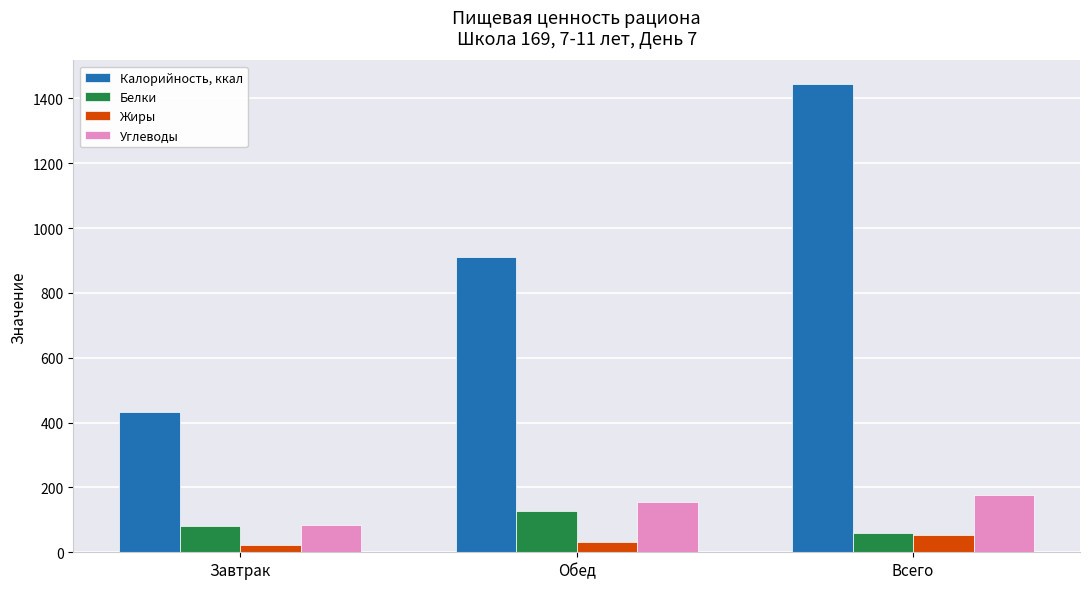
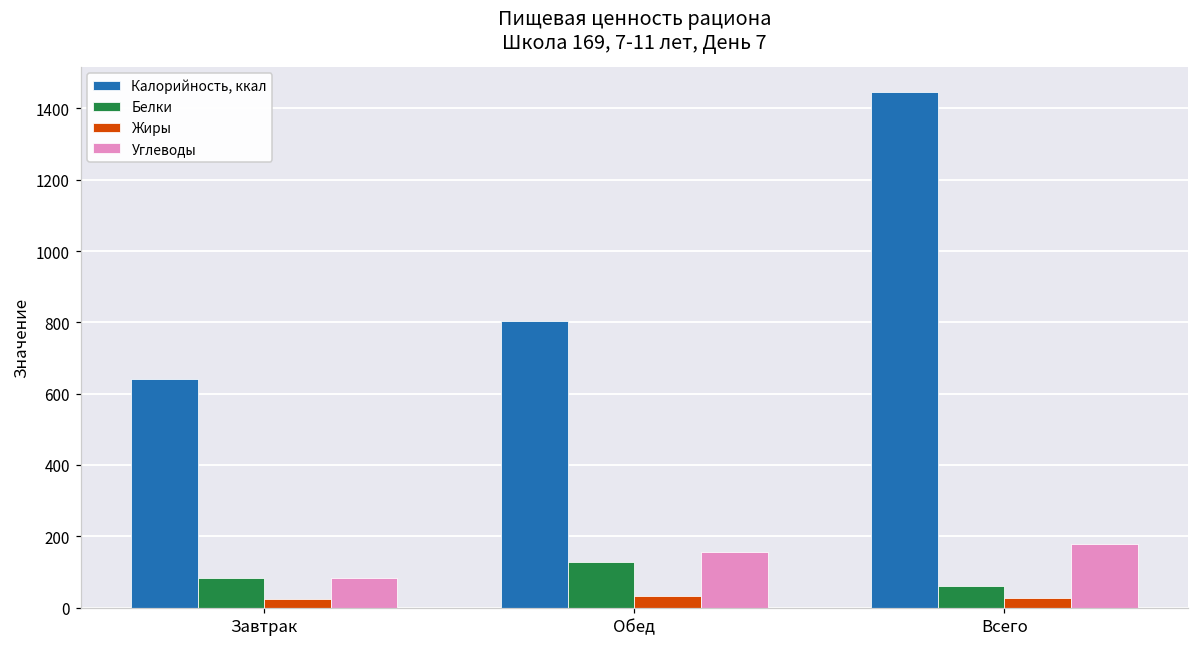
  {
    "Калорийность, ккал": {
-     "Завтрак": 430,
-     "Обед": 910,
+     "Завтрак": 640,
+     "Обед": 800,
      "Всего": 1440
    },
    "Белки": {
      "Завтрак": 80,
      "Обед": 130,
      "Всего": 60
    },
    "Жиры": {
      "Завтрак": 20,
      "Обед": 30,
-     "Всего": 50
+     "Всего": 30
    },
    "Углеводы": {
      "Завтрак": 80,
      "Обед": 150,
      "Всего": 180
    }
  }
